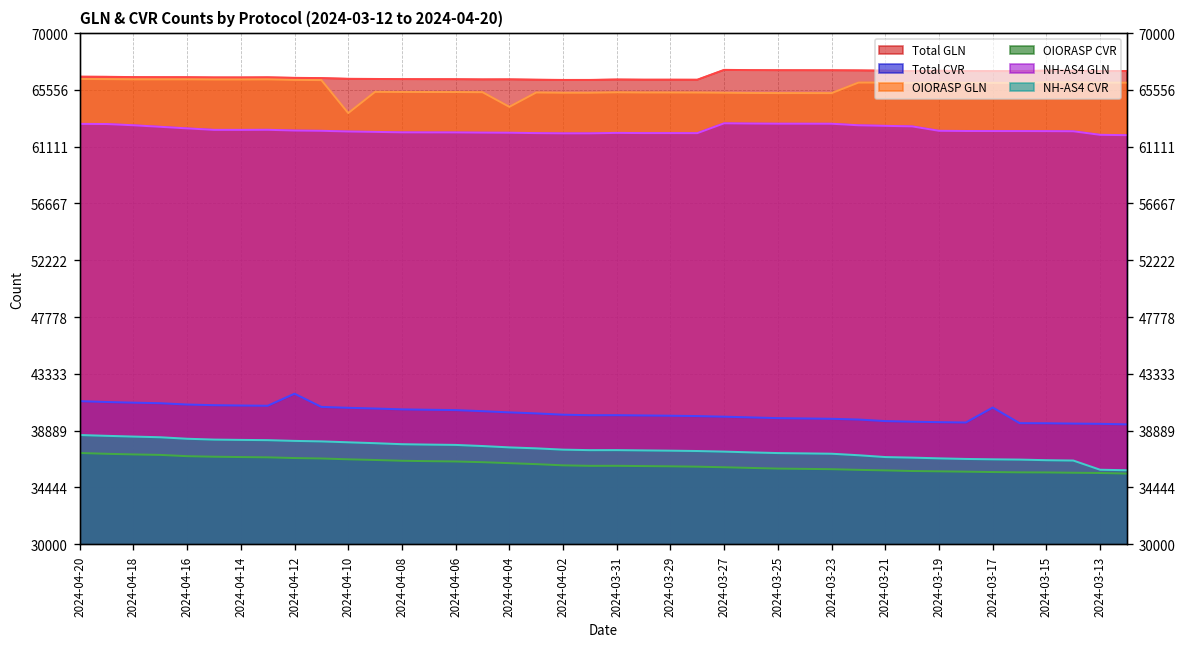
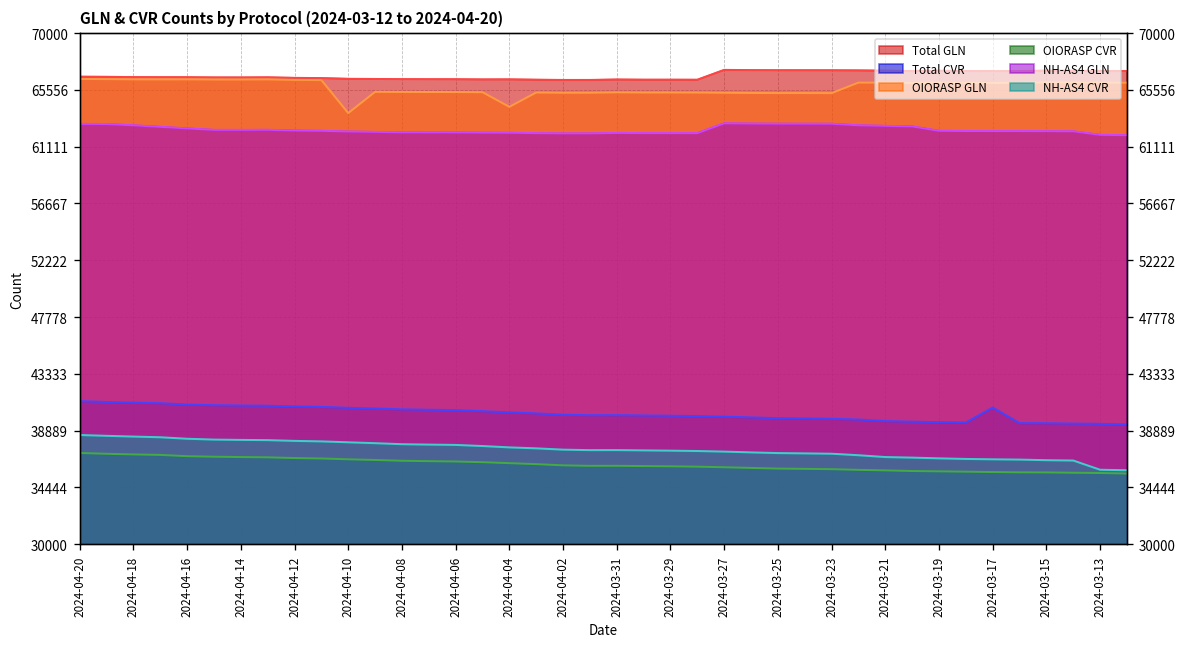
  {
    "Total GLN": {
      "2024-04-10": 66400,
      "2024-04-08": 66400,
      "2024-04-06": 66400,
      "2024-04-04": 66400,
      "2024-04-02": 66300,
      "2024-03-31": 66400,
      "2024-03-29": 66400,
      "2024-03-27": 67100,
      "2024-03-25": 67100,
      "2024-03-23": 67100
    },
    "Total CVR": {
      "2024-04-20": 41200,
      "2024-04-18": 41100,
      "2024-04-16": 40900,
      "2024-04-14": 40800,
-     "2024-04-12": 41800,
+     "2024-04-12": 40800,
      "2024-04-10": 40700,
      "2024-04-08": 40500,
      "2024-04-06": 40500,
      "2024-04-04": 40300,
      "2024-04-02": 40100,
      "2024-03-31": 40100,
      "2024-03-29": 40000,
      "2024-03-27": 40000,
      "2024-03-25": 39900,
      "2024-03-23": 39800,
      "2024-03-21": 39600,
      "2024-03-19": 39500,
      "2024-03-17": 40700,
      "2024-03-15": 39500,
      "2024-03-13": 39400
    },
    "OIORASP GLN": {
      "2024-04-10": 63700,
      "2024-04-08": 65400,
      "2024-04-06": 65400,
      "2024-04-04": 64200,
      "2024-04-02": 65300,
      "2024-03-31": 65400,
      "2024-03-29": 65400,
      "2024-03-27": 65300,
      "2024-03-25": 65300,
      "2024-03-23": 65300
    },
    "OIORASP CVR": {
      "2024-04-20": 37100,
      "2024-04-18": 37000,
      "2024-04-16": 36900,
      "2024-04-14": 36800,
      "2024-04-12": 36700,
      "2024-04-10": 36600,
      "2024-04-08": 36500,
      "2024-04-06": 36500,
      "2024-04-04": 36300,
      "2024-04-02": 36200,
      "2024-03-31": 36100,
      "2024-03-29": 36100,
      "2024-03-27": 36000,
      "2024-03-25": 35900,
      "2024-03-23": 35900,
      "2024-03-21": 35800,
      "2024-03-19": 35700,
      "2024-03-17": 35600,
      "2024-03-15": 35600,
      "2024-03-13": 35600
    },
    "NH-AS4 GLN": {
      "2024-04-20": 62900,
      "2024-04-18": 62800,
      "2024-04-16": 62500,
      "2024-04-14": 62400,
      "2024-04-12": 62400,
      "2024-04-10": 62300,
      "2024-04-08": 62200,
      "2024-04-06": 62200,
      "2024-04-04": 62200,
      "2024-04-02": 62200,
      "2024-03-31": 62200,
      "2024-03-29": 62200,
      "2024-03-27": 62900,
      "2024-03-25": 62900,
      "2024-03-23": 62900,
      "2024-03-21": 62700,
      "2024-03-19": 62400,
      "2024-03-17": 62300,
      "2024-03-15": 62300,
      "2024-03-13": 62000
    },
    "NH-AS4 CVR": {
      "2024-04-20": 38500,
      "2024-04-18": 38400,
      "2024-04-16": 38200,
      "2024-04-14": 38200,
      "2024-04-12": 38100,
      "2024-04-10": 38000,
      "2024-04-08": 37800,
      "2024-04-06": 37800,
      "2024-04-04": 37600,
      "2024-04-02": 37400,
      "2024-03-31": 37400,
      "2024-03-29": 37300,
      "2024-03-27": 37200,
      "2024-03-25": 37100,
      "2024-03-23": 37100,
      "2024-03-21": 36800,
      "2024-03-19": 36700,
      "2024-03-17": 36600,
      "2024-03-15": 36600,
      "2024-03-13": 35800
    }
  }
